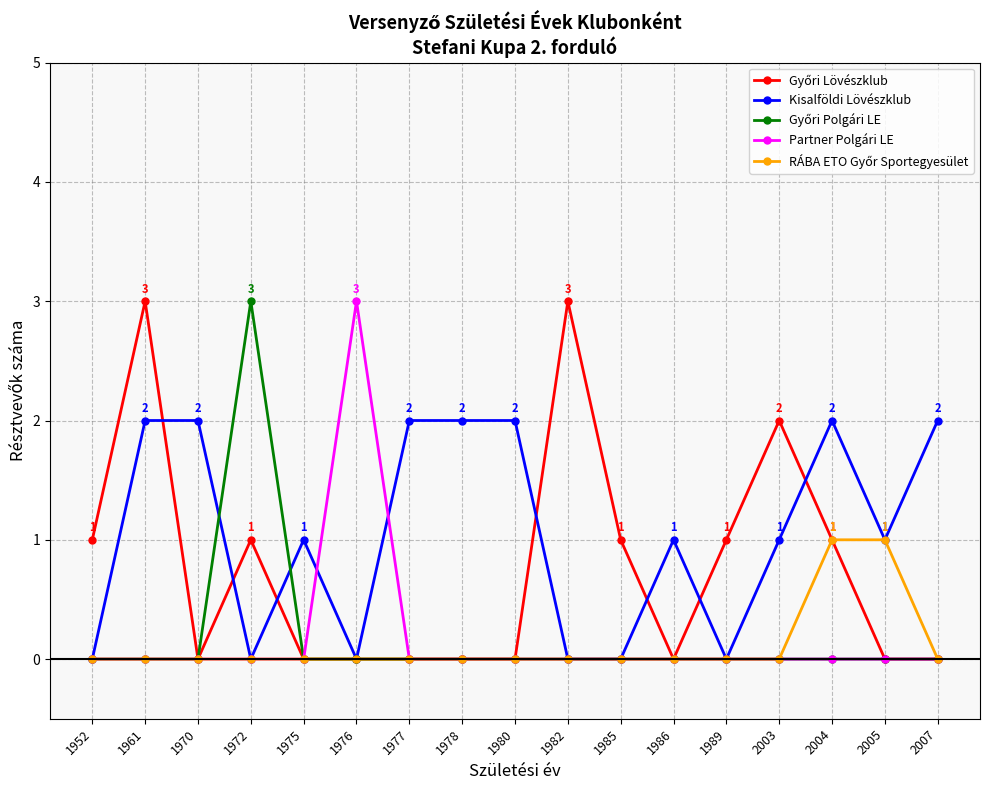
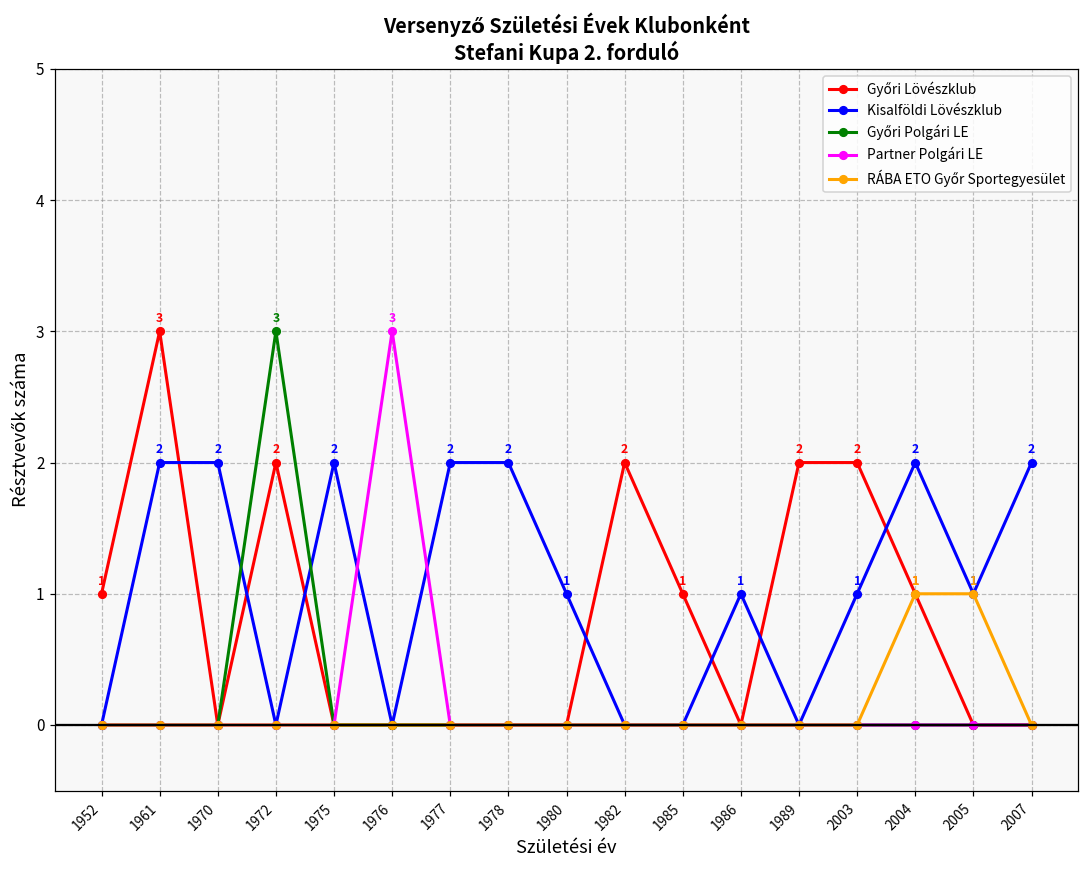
  {
    "Győri Lövészklub": {
      "1952": 1,
      "1961": 3,
-     "1972": 1,
-     "1982": 3,
+     "1972": 2,
+     "1982": 2,
      "1985": 1,
-     "1989": 1,
+     "1989": 2,
      "2003": 2
    },
    "Kisalföldi Lövészklub": {
      "1961": 2,
      "1970": 2,
-     "1975": 1,
+     "1975": 2,
      "1977": 2,
      "1978": 2,
-     "1980": 2,
+     "1980": 1,
      "1986": 1,
      "2003": 1,
      "2004": 2,
      "2007": 2
    },
    "Győri Polgári LE": {
      "1972": 3
    },
    "Partner Polgári LE": {
      "1976": 3
    }
  }
